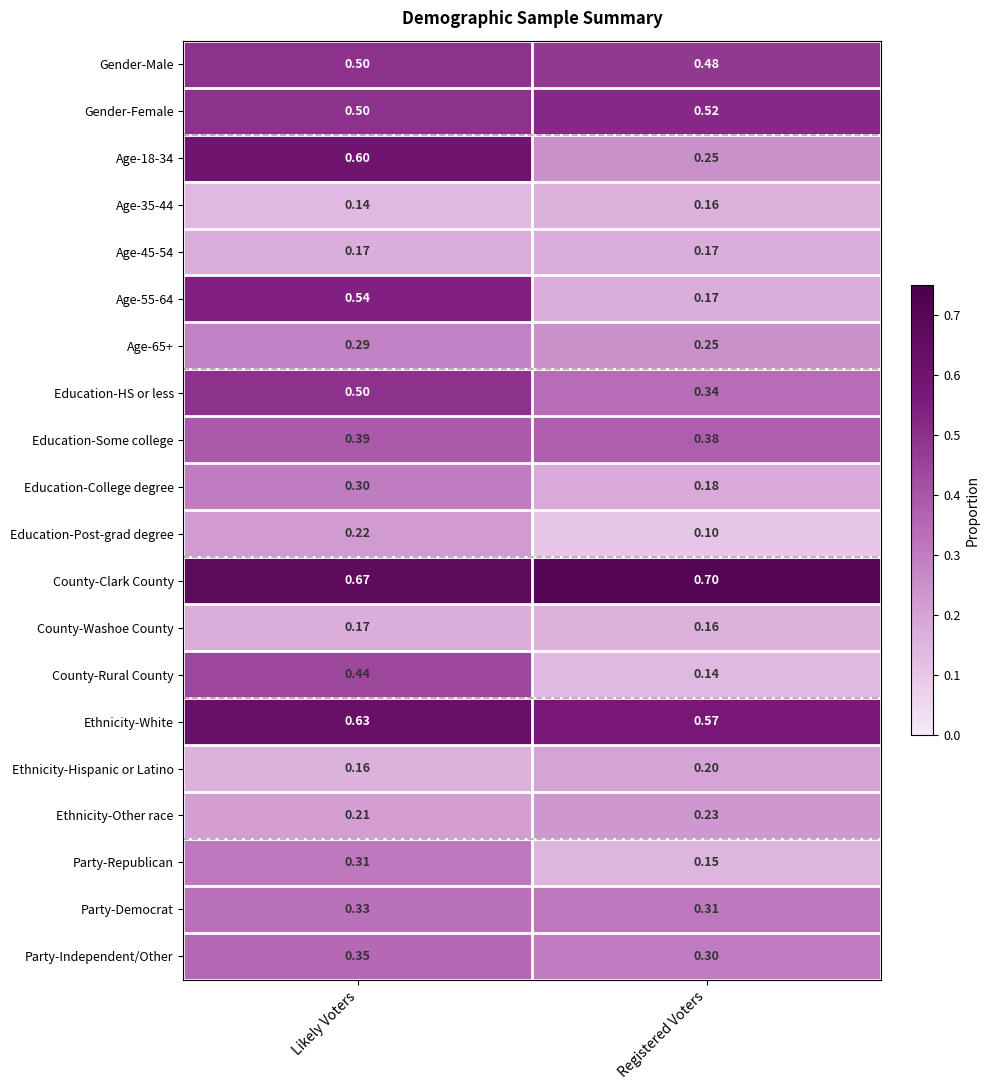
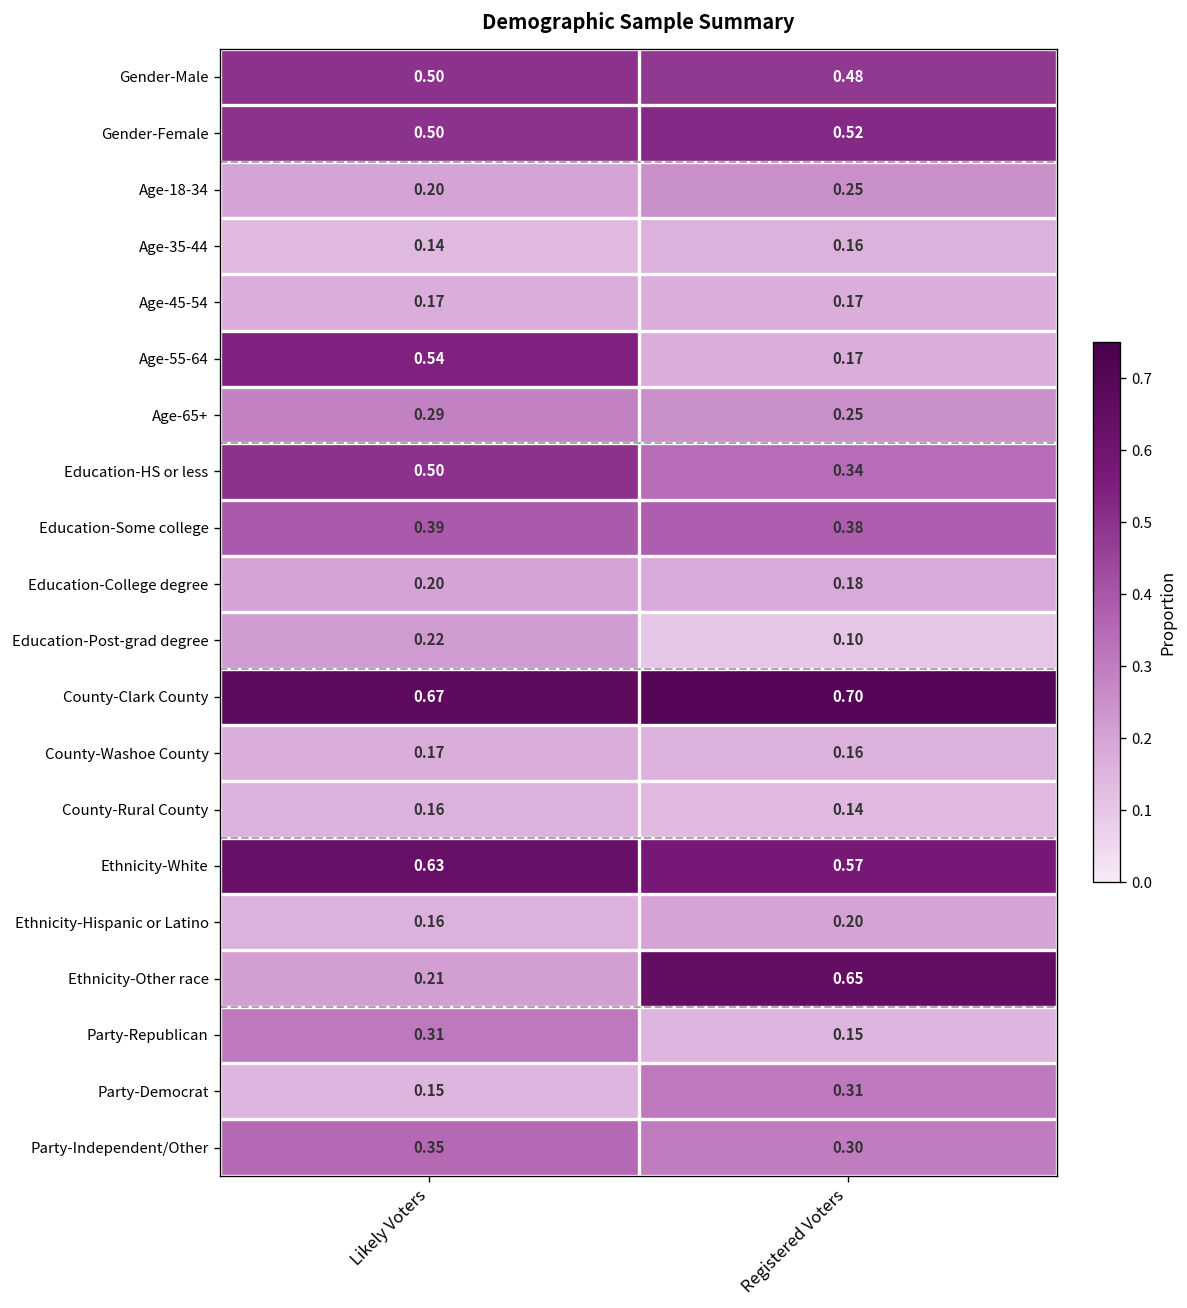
  {
    "Gender-Male": {
      "Likely Voters": 0.50,
      "Registered Voters": 0.48
    },
    "Gender-Female": {
      "Likely Voters": 0.50,
      "Registered Voters": 0.52
    },
    "Age-18-34": {
-     "Likely Voters": 0.60,
+     "Likely Voters": 0.20,
      "Registered Voters": 0.25
    },
    "Age-35-44": {
      "Likely Voters": 0.14,
      "Registered Voters": 0.16
    },
    "Age-45-54": {
      "Likely Voters": 0.17,
      "Registered Voters": 0.17
    },
    "Age-55-64": {
      "Likely Voters": 0.54,
      "Registered Voters": 0.17
    },
    "Age-65+": {
      "Likely Voters": 0.29,
      "Registered Voters": 0.25
    },
    "Education-HS or less": {
      "Likely Voters": 0.50,
      "Registered Voters": 0.34
    },
    "Education-Some college": {
      "Likely Voters": 0.39,
      "Registered Voters": 0.38
    },
    "Education-College degree": {
-     "Likely Voters": 0.30,
+     "Likely Voters": 0.20,
      "Registered Voters": 0.18
    },
    "Education-Post-grad degree": {
      "Likely Voters": 0.22,
      "Registered Voters": 0.10
    },
    "County-Clark County": {
      "Likely Voters": 0.67,
      "Registered Voters": 0.70
    },
    "County-Washoe County": {
      "Likely Voters": 0.17,
      "Registered Voters": 0.16
    },
    "County-Rural County": {
-     "Likely Voters": 0.44,
+     "Likely Voters": 0.16,
      "Registered Voters": 0.14
    },
    "Ethnicity-White": {
      "Likely Voters": 0.63,
      "Registered Voters": 0.57
    },
    "Ethnicity-Hispanic or Latino": {
      "Likely Voters": 0.16,
      "Registered Voters": 0.20
    },
    "Ethnicity-Other race": {
      "Likely Voters": 0.21,
-     "Registered Voters": 0.23
+     "Registered Voters": 0.65
    },
    "Party-Republican": {
      "Likely Voters": 0.31,
      "Registered Voters": 0.15
    },
    "Party-Democrat": {
-     "Likely Voters": 0.33,
+     "Likely Voters": 0.15,
      "Registered Voters": 0.31
    },
    "Party-Independent/Other": {
      "Likely Voters": 0.35,
      "Registered Voters": 0.30
    }
  }
